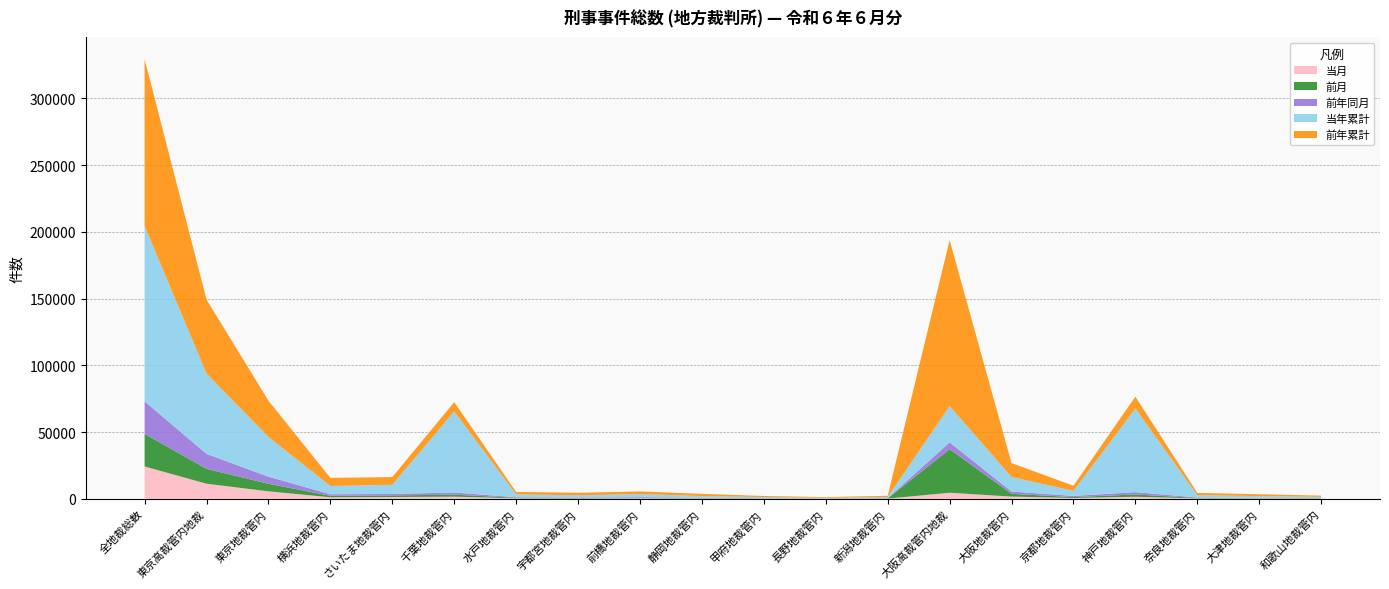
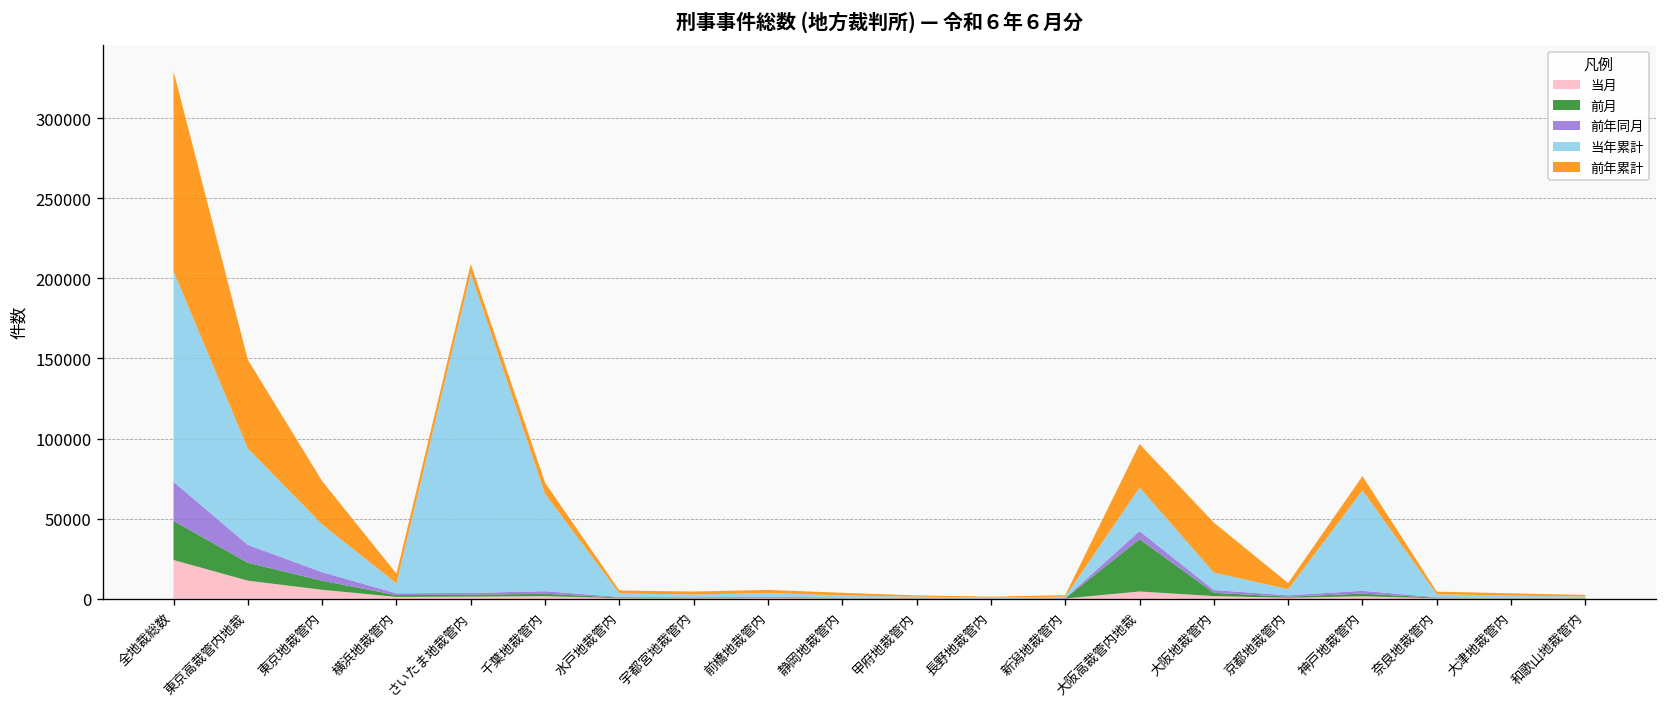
  {
    "当月": {
      "全地裁総数": 24000,
      "東京高裁管内地裁": 11000,
      "東京地裁管内": 6000,
      "大阪高裁管内地裁": 5000
    },
    "前月": {
      "全地裁総数": 24000,
      "東京高裁管内地裁": 11000,
      "東京地裁管内": 6000,
      "大阪高裁管内地裁": 33000
    },
    "前年同月": {
      "全地裁総数": 24000,
      "東京高裁管内地裁": 11000,
      "東京地裁管内": 5000,
      "大阪高裁管内地裁": 5000
    },
    "当年累計": {
      "全地裁総数": 131000,
      "東京高裁管内地裁": 60000,
      "東京地裁管内": 30000,
      "横浜地裁管内": 6000,
-     "さいたま地裁管内": 7000,
+     "さいたま地裁管内": 200000,
      "千葉地裁管内": 61000,
      "前橋地裁管内": 2000,
      "大阪高裁管内地裁": 27000,
      "大阪地裁管内": 11000,
      "京都地裁管内": 4000,
      "神戸地裁管内": 63000
    },
    "前年累計": {
      "全地裁総数": 125000,
      "東京高裁管内地裁": 55000,
      "東京地裁管内": 27000,
      "横浜地裁管内": 6000,
      "さいたま地裁管内": 6000,
      "千葉地裁管内": 7000,
      "前橋地裁管内": 2000,
-     "大阪高裁管内地裁": 124000,
-     "大阪地裁管内": 10000,
+     "大阪高裁管内地裁": 27000,
+     "大阪地裁管内": 31000,
      "京都地裁管内": 4000,
      "神戸地裁管内": 9000
    }
  }
